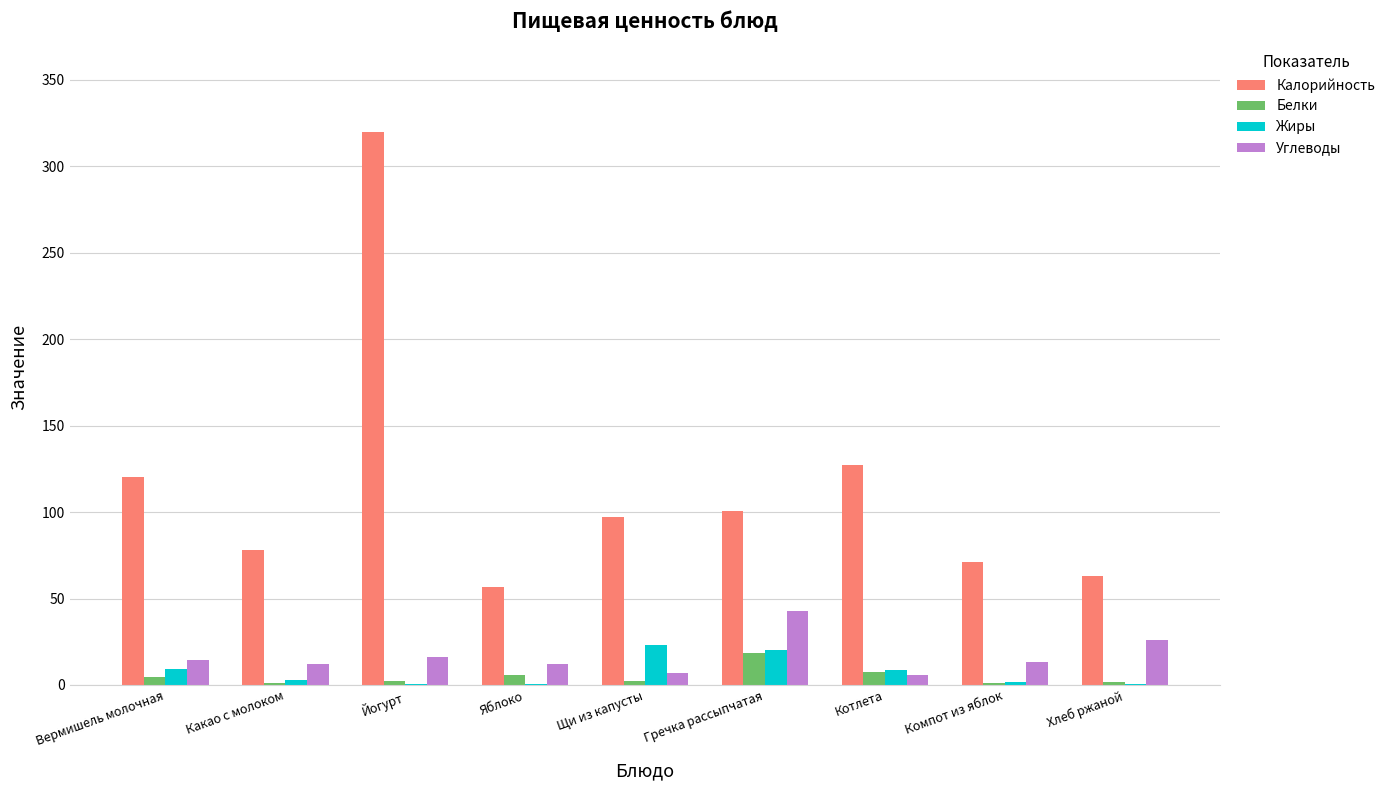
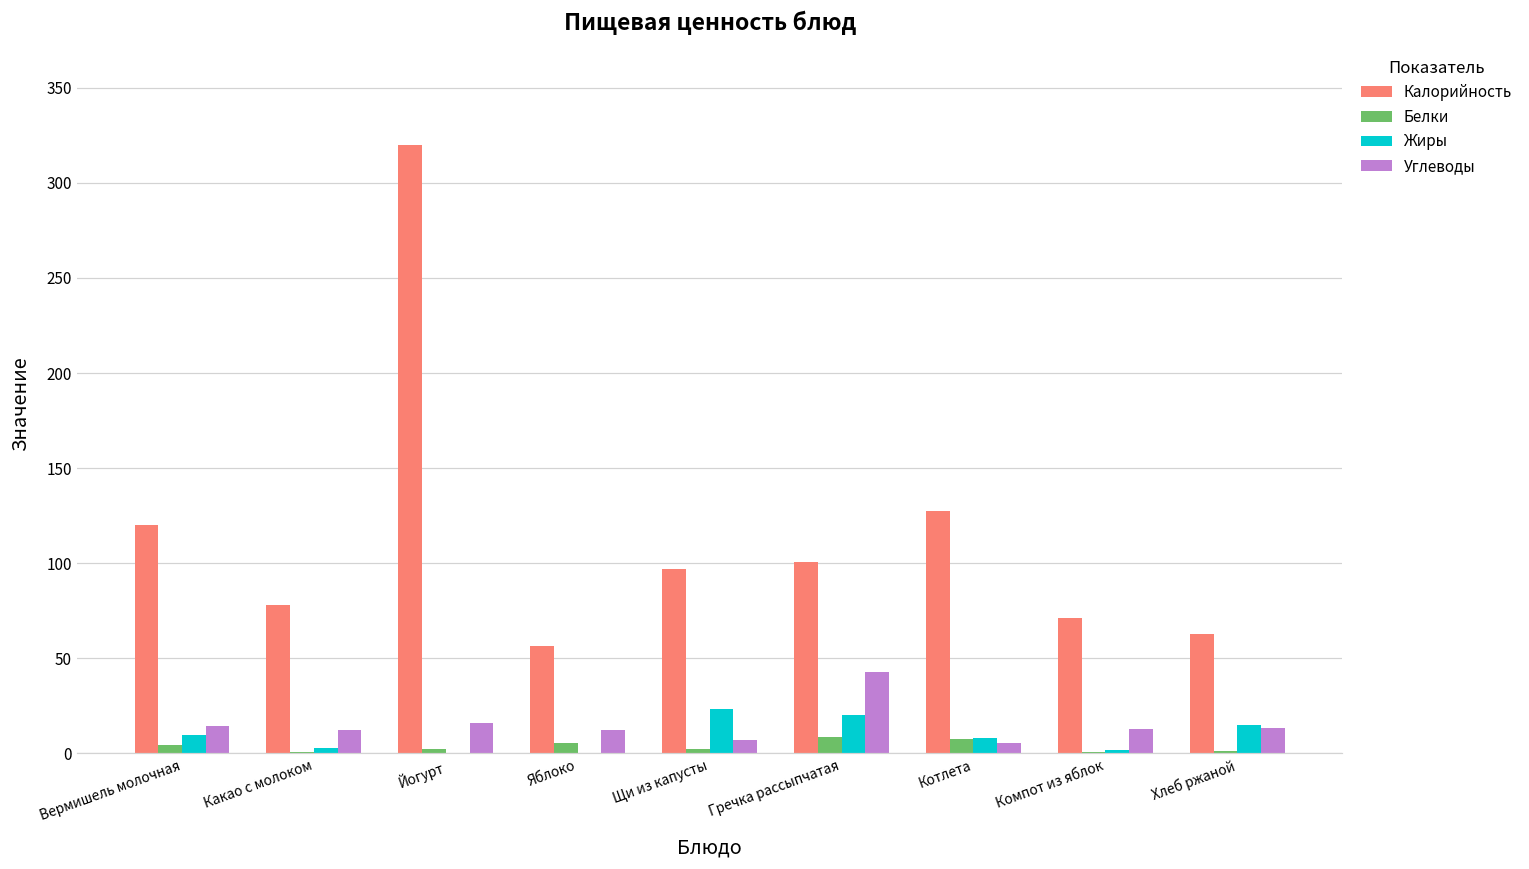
  {
    "Калорийность": {
      "Вермишель молочная": 120,
      "Какао с молоком": 78,
      "Йогурт": 320,
      "Яблоко": 56,
      "Щи из капусты": 97,
      "Гречка рассыпчатая": 101,
      "Котлета": 127,
      "Компот из яблок": 71,
      "Хлеб ржаной": 63
    },
    "Белки": {
      "Вермишель молочная": 4,
      "Йогурт": 2,
      "Яблоко": 6,
      "Щи из капусты": 2,
-     "Гречка рассыпчатая": 18,
+     "Гречка рассыпчатая": 9,
      "Котлета": 7,
      "Хлеб ржаной": 2
    },
    "Жиры": {
      "Вермишель молочная": 10,
      "Какао с молоком": 3,
      "Щи из капусты": 23,
      "Гречка рассыпчатая": 20,
      "Котлета": 8,
      "Компот из яблок": 2,
-     "Хлеб ржаной": 0
+     "Хлеб ржаной": 15
    },
    "Углеводы": {
      "Вермишель молочная": 14,
      "Какао с молоком": 12,
      "Йогурт": 16,
      "Яблоко": 12,
      "Щи из капусты": 7,
      "Гречка рассыпчатая": 43,
      "Котлета": 6,
      "Компот из яблок": 13,
-     "Хлеб ржаной": 26
+     "Хлеб ржаной": 13
    }
  }
